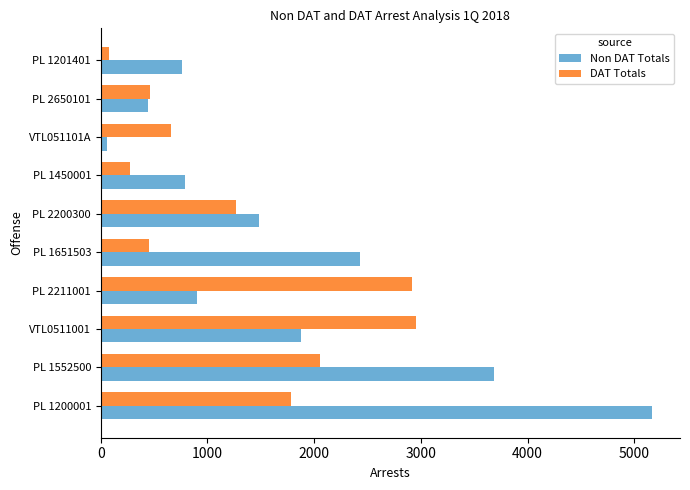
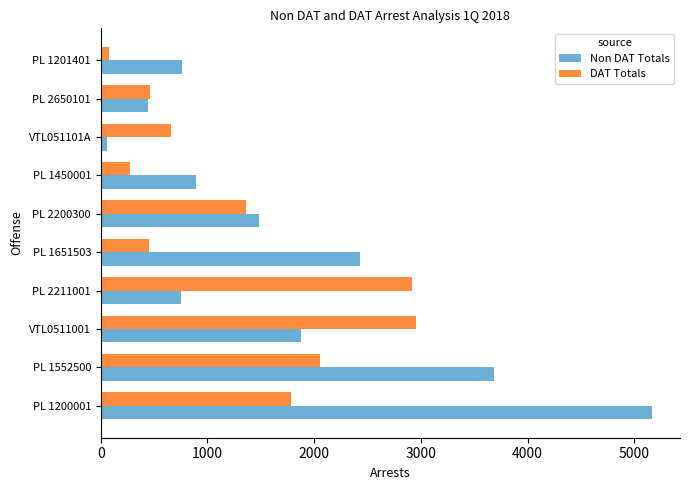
  {
    "Non DAT Totals": {
      "PL 1201401": 760,
      "PL 2650101": 440,
      "VTL051101A": 60,
-     "PL 1450001": 790,
+     "PL 1450001": 900,
      "PL 2200300": 1490,
      "PL 1651503": 2430,
-     "PL 2211001": 900,
+     "PL 2211001": 760,
      "VTL0511001": 1870,
      "PL 1552500": 3680,
      "PL 1200001": 5170
    },
    "DAT Totals": {
      "PL 1201401": 80,
      "PL 2650101": 460,
      "VTL051101A": 650,
      "PL 1450001": 280,
-     "PL 2200300": 1270,
+     "PL 2200300": 1370,
      "PL 1651503": 450,
      "PL 2211001": 2920,
      "VTL0511001": 2950,
      "PL 1552500": 2050,
      "PL 1200001": 1780
    }
  }
